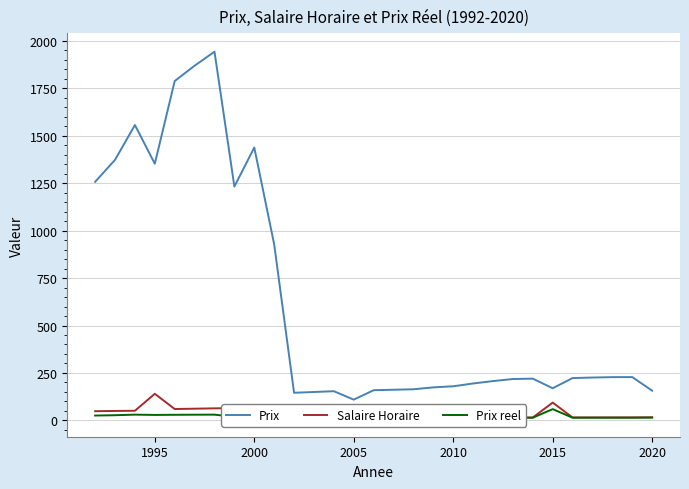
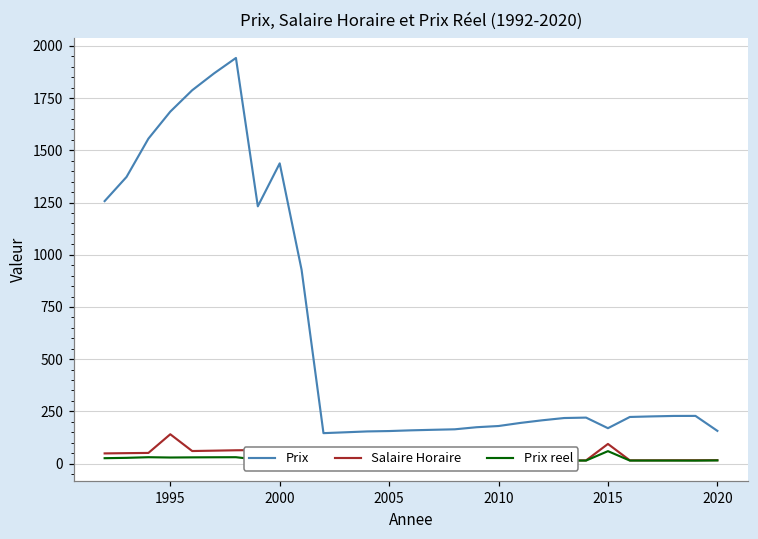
  {
    "Prix": {
-     "1995": 1350,
+     "1995": 1690,
      "2000": 1440,
-     "2005": 110,
+     "2005": 160,
      "2010": 180,
      "2015": 170,
      "2020": 160
    },
    "Salaire Horaire": {
      "1995": 140,
      "2015": 90
    },
    "Prix reel": {
      "1995": 30,
      "2015": 60
    }
  }
